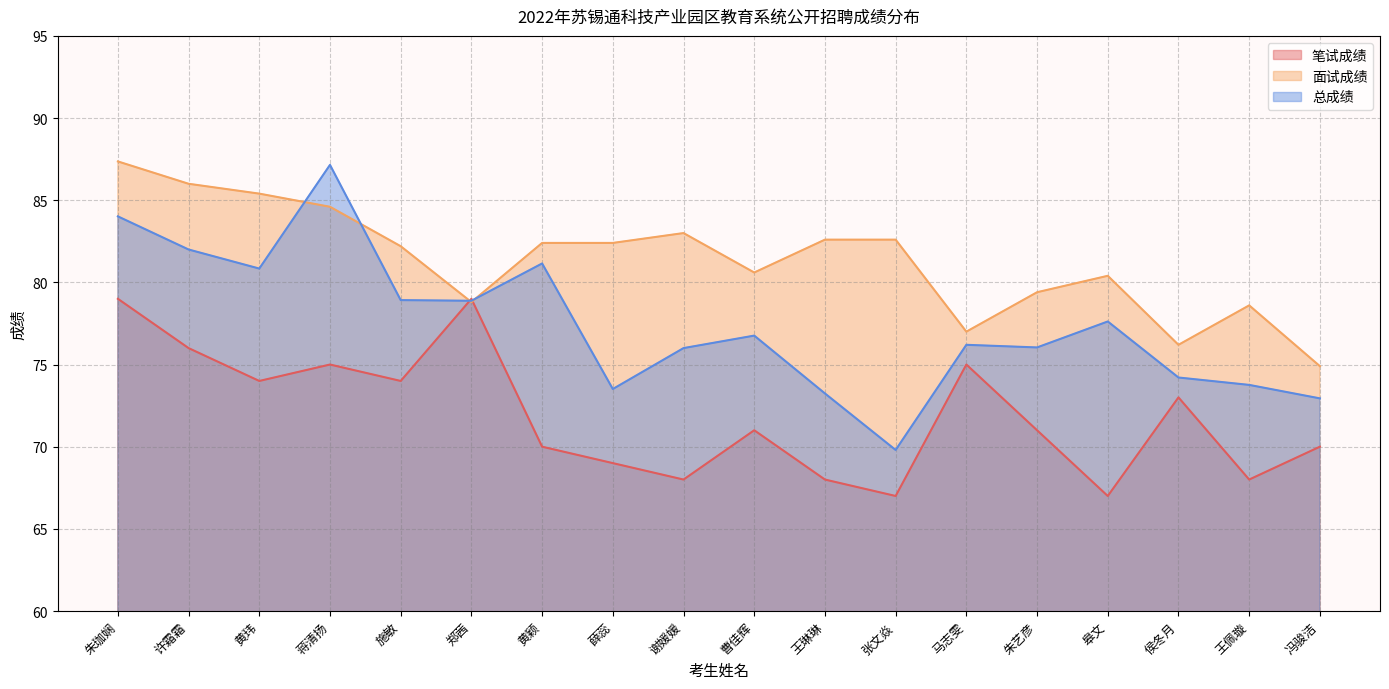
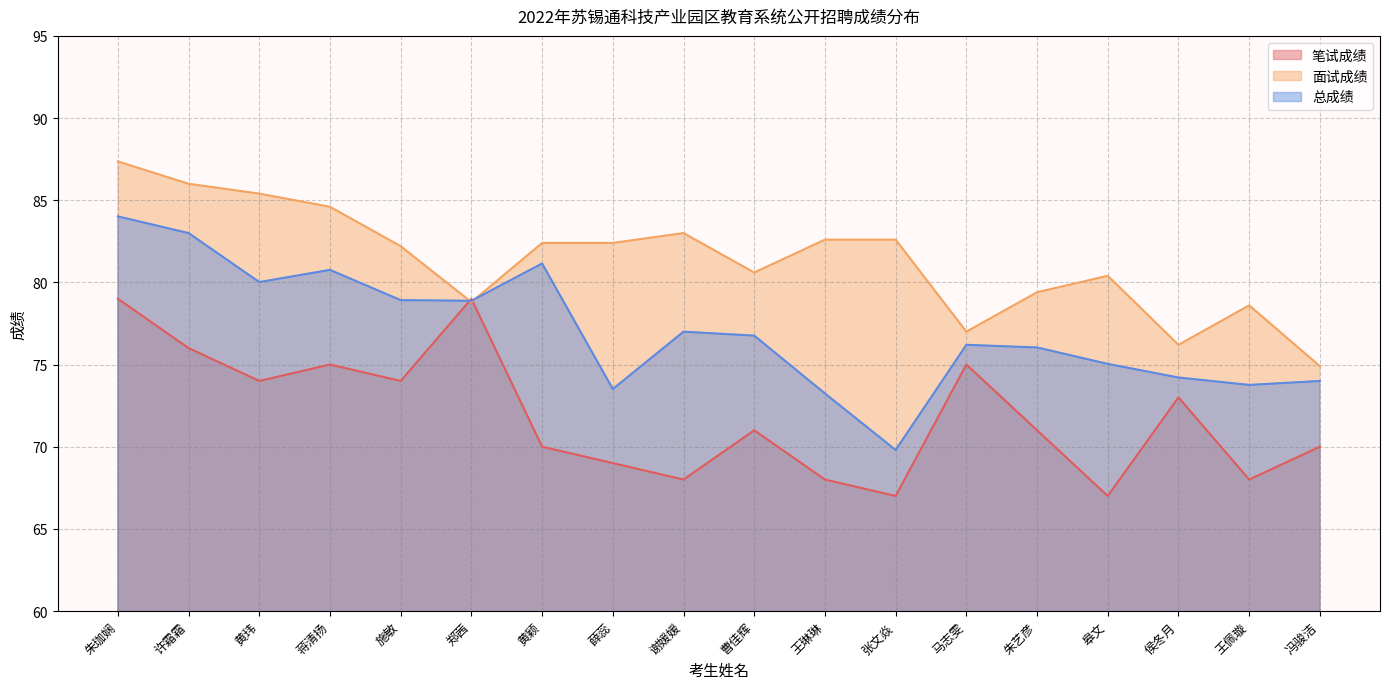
  {
    "总成绩": {
      "朱珈娴": 84.0,
-     "许霜霜": 82,
-     "黄玮": 80.8,
-     "蒋清扬": 87.2,
+     "许霜霜": 83,
+     "黄玮": 80.0,
+     "蒋清扬": 80.8,
      "施敏": 78.9,
      "黄颖": 81.2,
      "薛蕊": 73.5,
-     "谢媛媛": 76,
+     "谢媛媛": 77,
      "曹佳辉": 76.8,
      "王琳琳": 73.2,
      "张文焱": 69.8,
      "马志雯": 76.2,
      "朱艺彦": 76.0,
-     "皋文": 77.6,
+     "皋文": 75.0,
      "侯冬月": 74.2,
      "王佩璇": 73.8,
-     "冯骏洁": 72.9
+     "冯骏洁": 74.0
    }
  }
